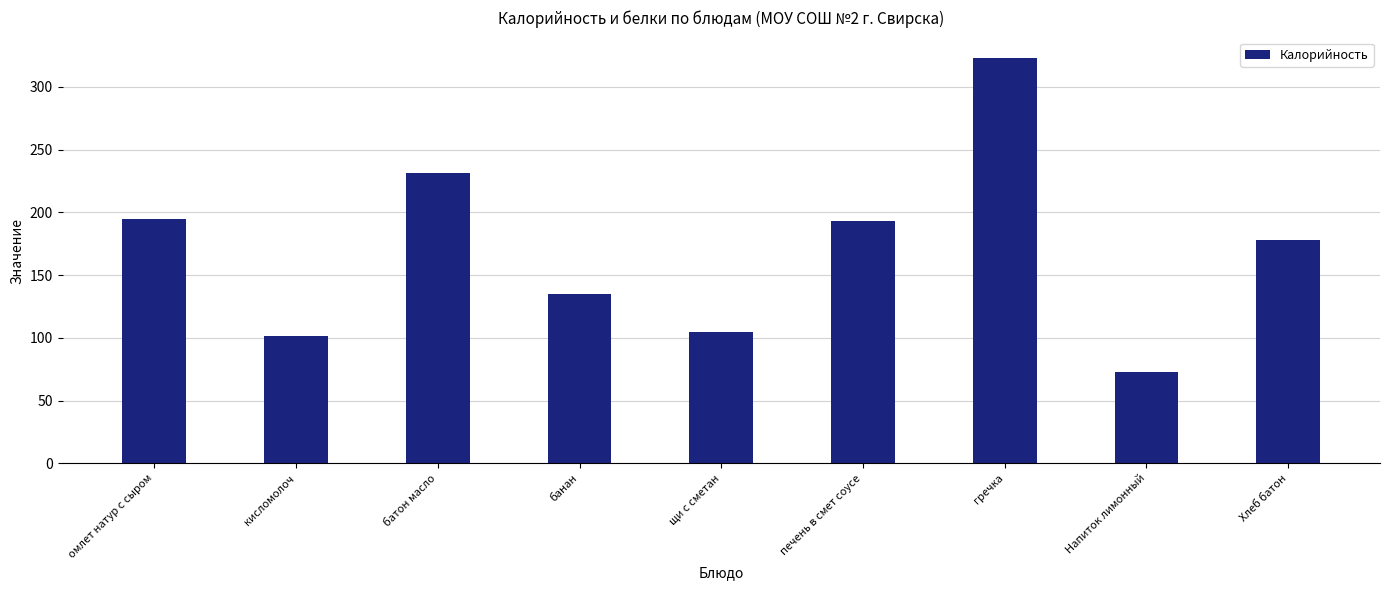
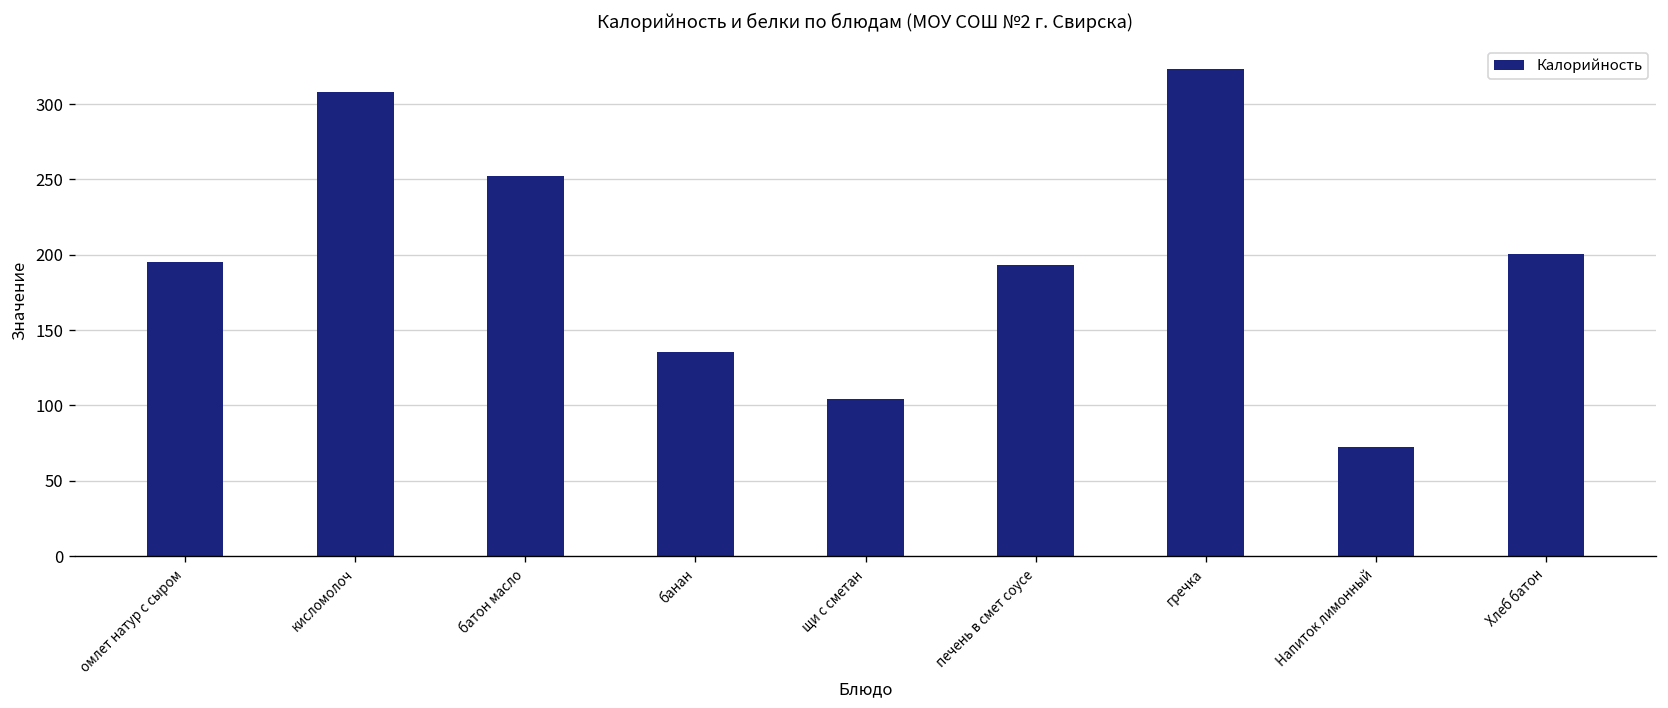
  {
    "омлет натур с сыром": 195,
-   "кисломолоч": 102,
-   "батон масло": 232,
+   "кисломолоч": 308,
+   "батон масло": 252,
    "банан": 135,
    "щи с сметан": 105,
    "печень в смет соусе": 193,
    "гречка": 323,
    "Напиток лимонный": 73,
-   "Хлеб батон": 178
+   "Хлеб батон": 201
  }
